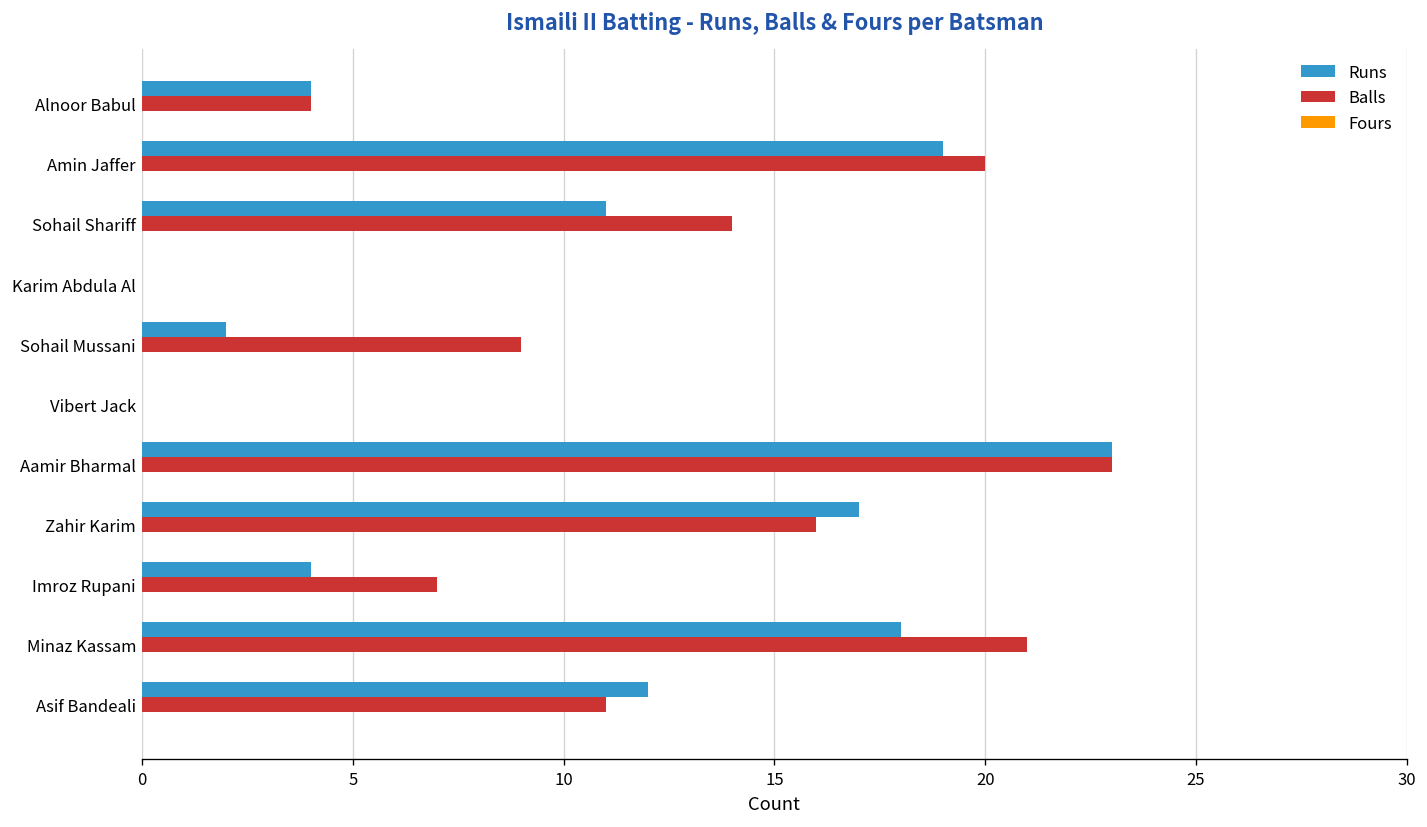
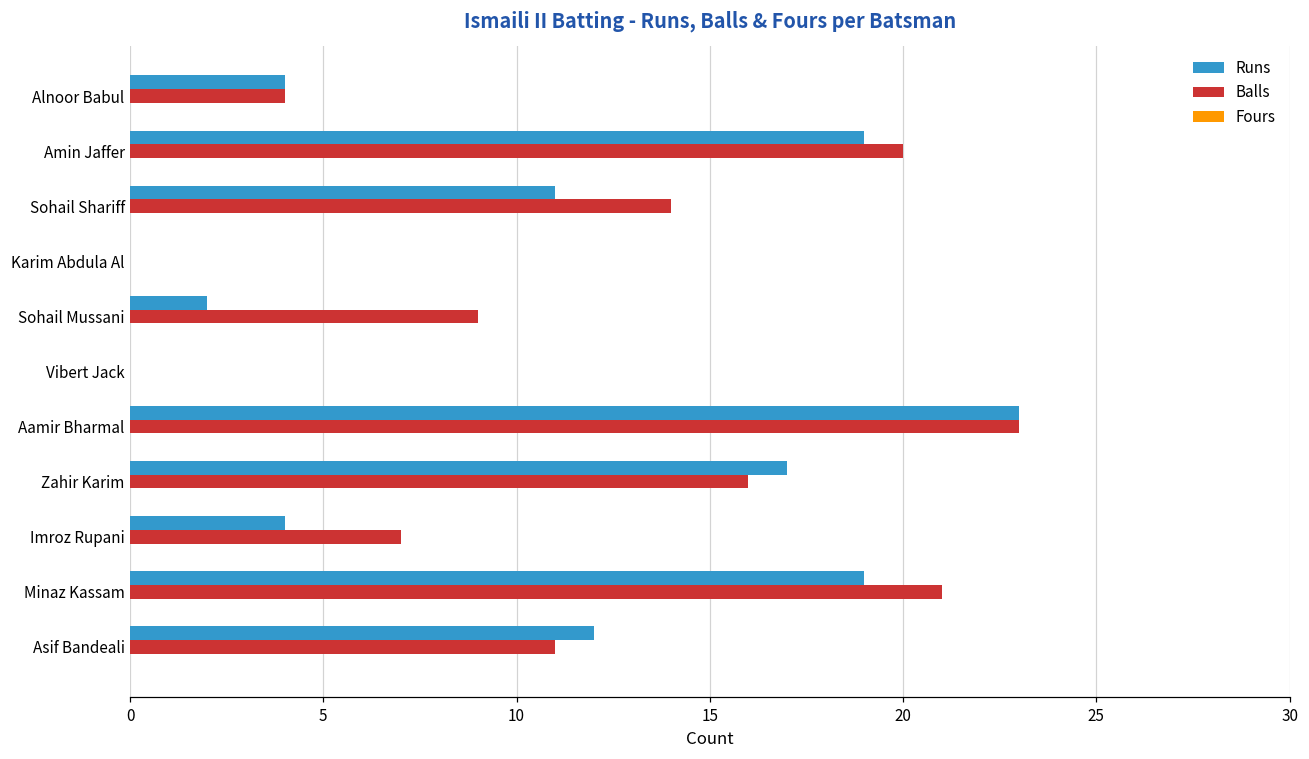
  {
    "Runs": {
      "Alnoor Babul": 4,
      "Amin Jaffer": 19,
      "Sohail Shariff": 11,
      "Karim Abdula Al": 0,
      "Sohail Mussani": 2,
      "Vibert Jack": 0,
      "Aamir Bharmal": 23,
      "Zahir Karim": 17,
      "Imroz Rupani": 4,
-     "Minaz Kassam": 18,
+     "Minaz Kassam": 19,
      "Asif Bandeali": 12
    },
    "Balls": {
      "Alnoor Babul": 4,
      "Amin Jaffer": 20,
      "Sohail Shariff": 14,
      "Karim Abdula Al": 0,
      "Sohail Mussani": 9,
      "Vibert Jack": 0,
      "Aamir Bharmal": 23,
      "Zahir Karim": 16,
      "Imroz Rupani": 7,
      "Minaz Kassam": 21,
      "Asif Bandeali": 11
    },
    "Fours": {
      "Alnoor Babul": 0,
      "Amin Jaffer": 0,
      "Sohail Shariff": 0,
      "Karim Abdula Al": 0,
      "Sohail Mussani": 0,
      "Vibert Jack": 0,
      "Aamir Bharmal": 0,
      "Zahir Karim": 0,
      "Imroz Rupani": 0,
      "Minaz Kassam": 0,
      "Asif Bandeali": 0
    }
  }
